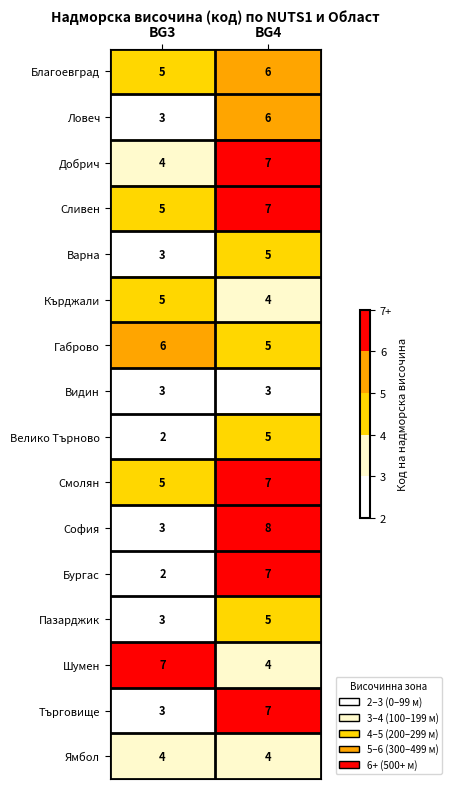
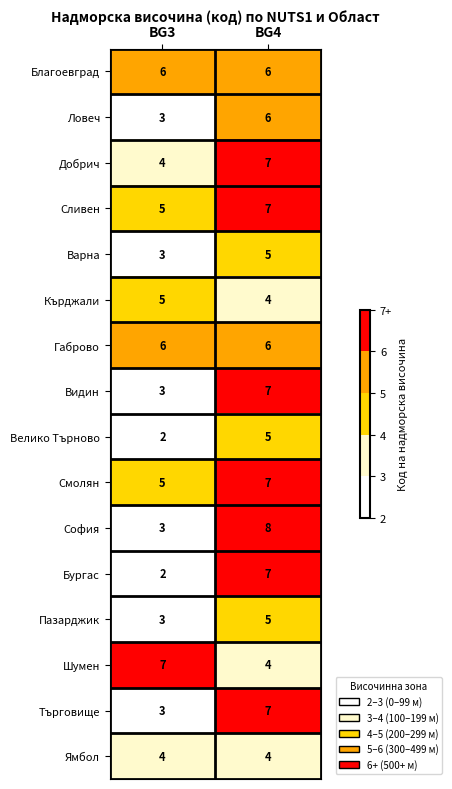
  {
    "Благоевград": {
-     "BG3": 5,
+     "BG3": 6,
      "BG4": 6
    },
    "Ловеч": {
      "BG3": 3,
      "BG4": 6
    },
    "Добрич": {
      "BG3": 4,
      "BG4": 7
    },
    "Сливен": {
      "BG3": 5,
      "BG4": 7
    },
    "Варна": {
      "BG3": 3,
      "BG4": 5
    },
    "Кърджали": {
      "BG3": 5,
      "BG4": 4
    },
    "Габрово": {
      "BG3": 6,
-     "BG4": 5
+     "BG4": 6
    },
    "Видин": {
      "BG3": 3,
-     "BG4": 3
+     "BG4": 7
    },
    "Велико Търново": {
      "BG3": 2,
      "BG4": 5
    },
    "Смолян": {
      "BG3": 5,
      "BG4": 7
    },
    "София": {
      "BG3": 3,
      "BG4": 8
    },
    "Бургас": {
      "BG3": 2,
      "BG4": 7
    },
    "Пазарджик": {
      "BG3": 3,
      "BG4": 5
    },
    "Шумен": {
      "BG3": 7,
      "BG4": 4
    },
    "Търговище": {
      "BG3": 3,
      "BG4": 7
    },
    "Ямбол": {
      "BG3": 4,
      "BG4": 4
    }
  }
